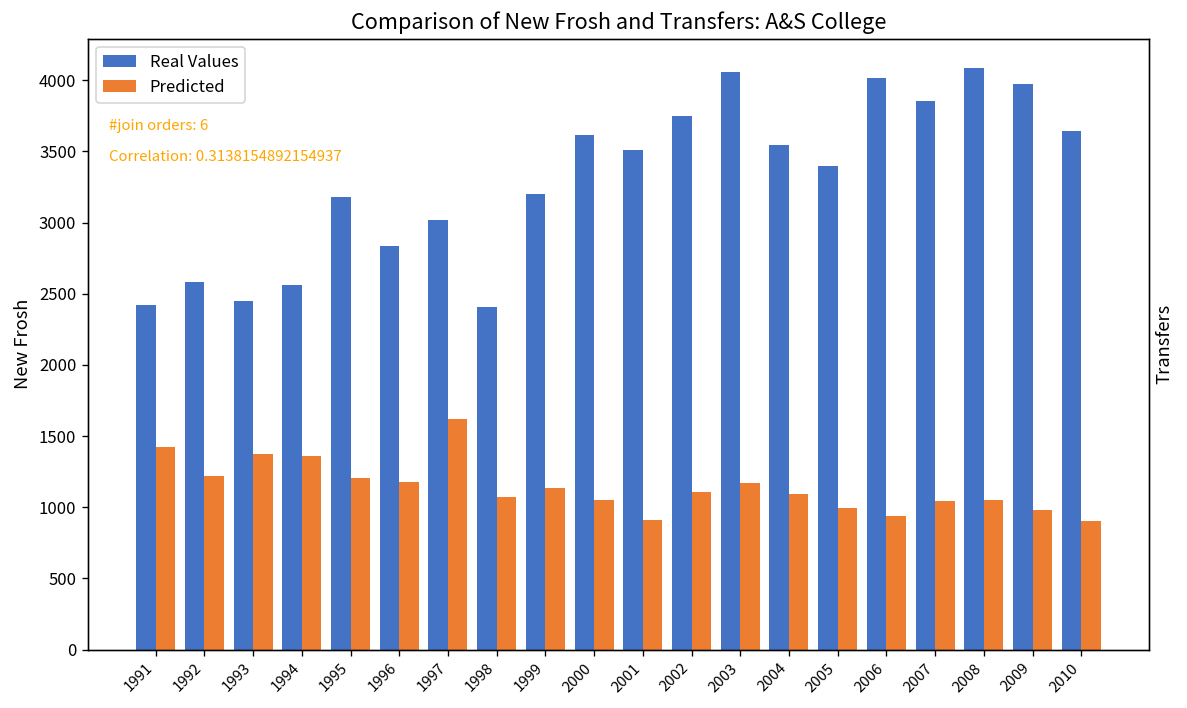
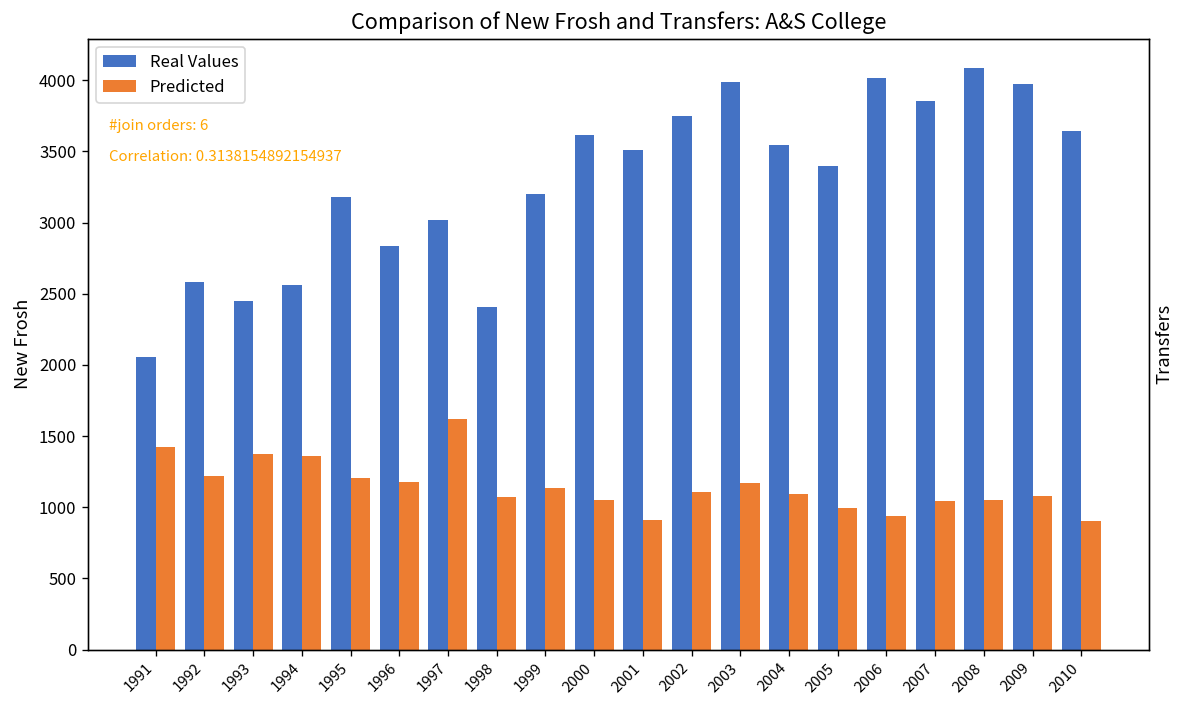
  {
    "Real Values": {
-     "1991": 2420,
+     "1991": 2050,
      "1992": 2580,
      "1993": 2450,
      "1994": 2560,
      "1995": 3180,
      "1996": 2840,
      "1997": 3020,
      "1998": 2410,
      "1999": 3200,
      "2000": 3610,
      "2001": 3510,
      "2002": 3750,
-     "2003": 4060,
+     "2003": 3990,
      "2004": 3550,
      "2005": 3400,
      "2006": 4020,
      "2007": 3860,
      "2008": 4090,
      "2009": 3980,
      "2010": 3650
    },
    "Predicted": {
      "1991": 1420,
      "1992": 1220,
      "1993": 1370,
      "1994": 1360,
      "1995": 1200,
      "1996": 1180,
      "1997": 1620,
      "1998": 1070,
      "1999": 1140,
      "2000": 1050,
      "2001": 910,
      "2002": 1110,
      "2003": 1170,
      "2004": 1090,
      "2005": 1000,
      "2006": 940,
      "2007": 1050,
      "2008": 1050,
-     "2009": 980,
+     "2009": 1080,
      "2010": 910
    }
  }
